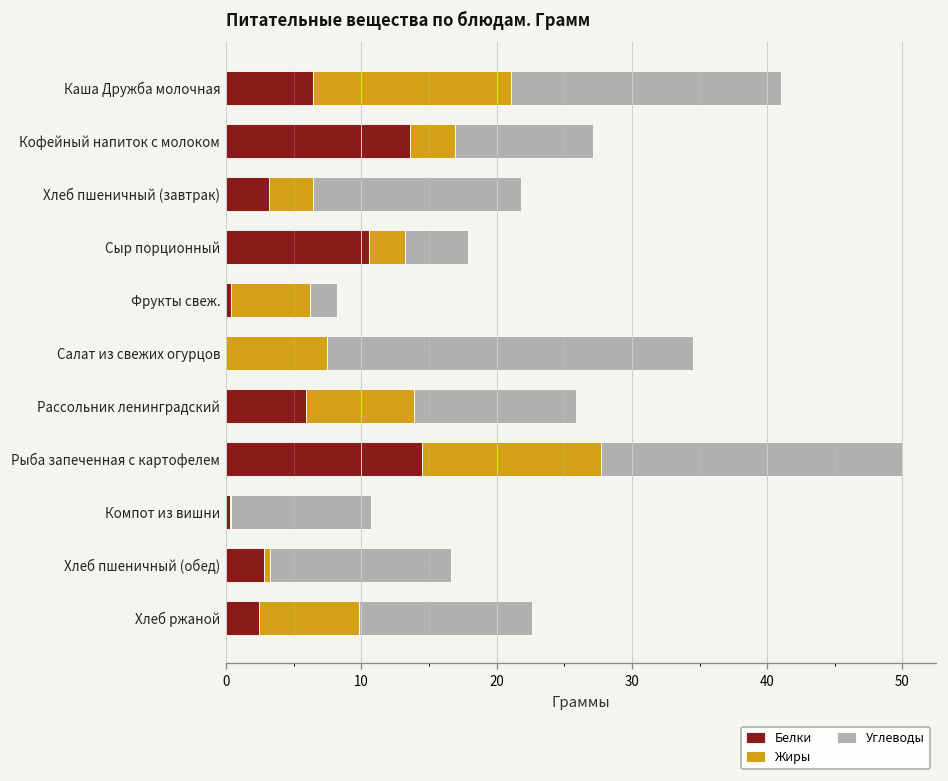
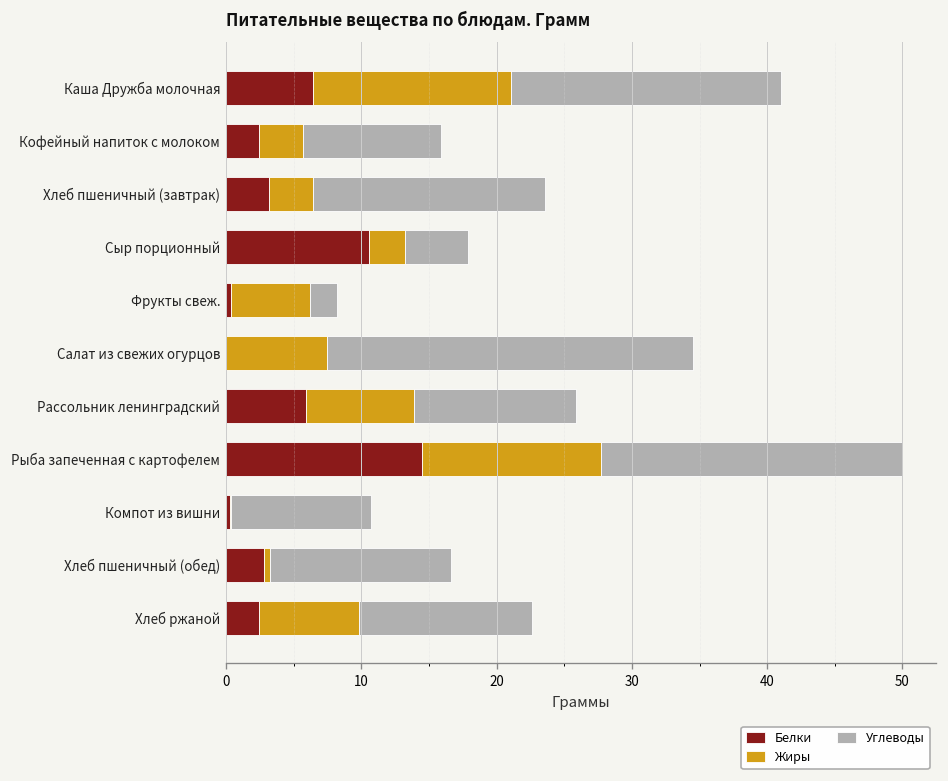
  {
    "Белки": {
      "Каша Дружба молочная": 6.5,
-     "Кофейный напиток с молоком": 13.6,
+     "Кофейный напиток с молоком": 2.4,
      "Хлеб пшеничный (завтрак)": 3.2,
      "Сыр порционный": 10.6,
      "Фрукты свеж.": 0.4,
      "Салат из свежих огурцов": 0.0,
      "Рассольник ленинградский": 5.9,
      "Рыба запеченная с картофелем": 14.5,
      "Компот из вишни": 0.3,
      "Хлеб пшеничный (обед)": 2.8,
      "Хлеб ржаной": 2.4
    },
    "Жиры": {
      "Каша Дружба молочная": 14.6,
      "Кофейный напиток с молоком": 3.3,
      "Хлеб пшеничный (завтрак)": 3.3,
      "Сыр порционный": 2.6,
      "Фрукты свеж.": 5.8,
      "Салат из свежих огурцов": 7.5,
      "Рассольник ленинградский": 8.0,
      "Рыба запеченная с картофелем": 13.2,
      "Хлеб пшеничный (обед)": 0.4,
      "Хлеб ржаной": 7.4
    },
    "Углеводы": {
      "Каша Дружба молочная": 19.9,
      "Кофейный напиток с молоком": 10.2,
-     "Хлеб пшеничный (завтрак)": 15.4,
+     "Хлеб пшеничный (завтрак)": 17.1,
      "Сыр порционный": 4.7,
      "Фрукты свеж.": 2.0,
      "Салат из свежих огурцов": 27.0,
      "Рассольник ленинградский": 12.0,
      "Рыба запеченная с картофелем": 22.3,
      "Компот из вишни": 10.3,
      "Хлеб пшеничный (обед)": 13.4,
      "Хлеб ржаной": 12.8
    }
  }
